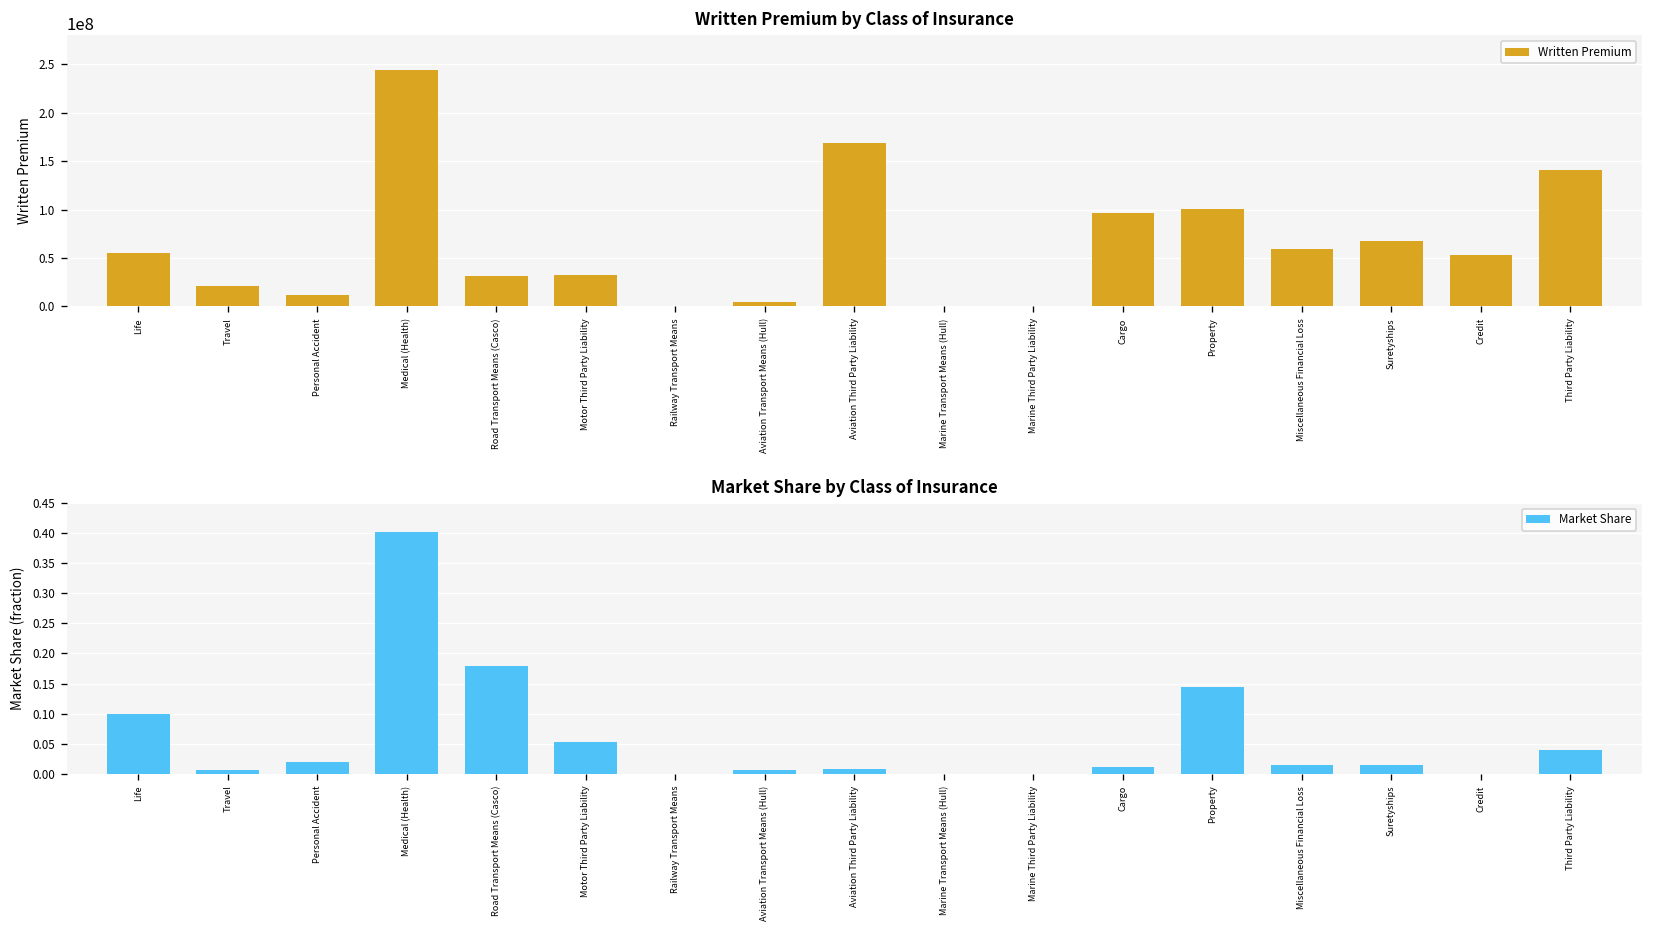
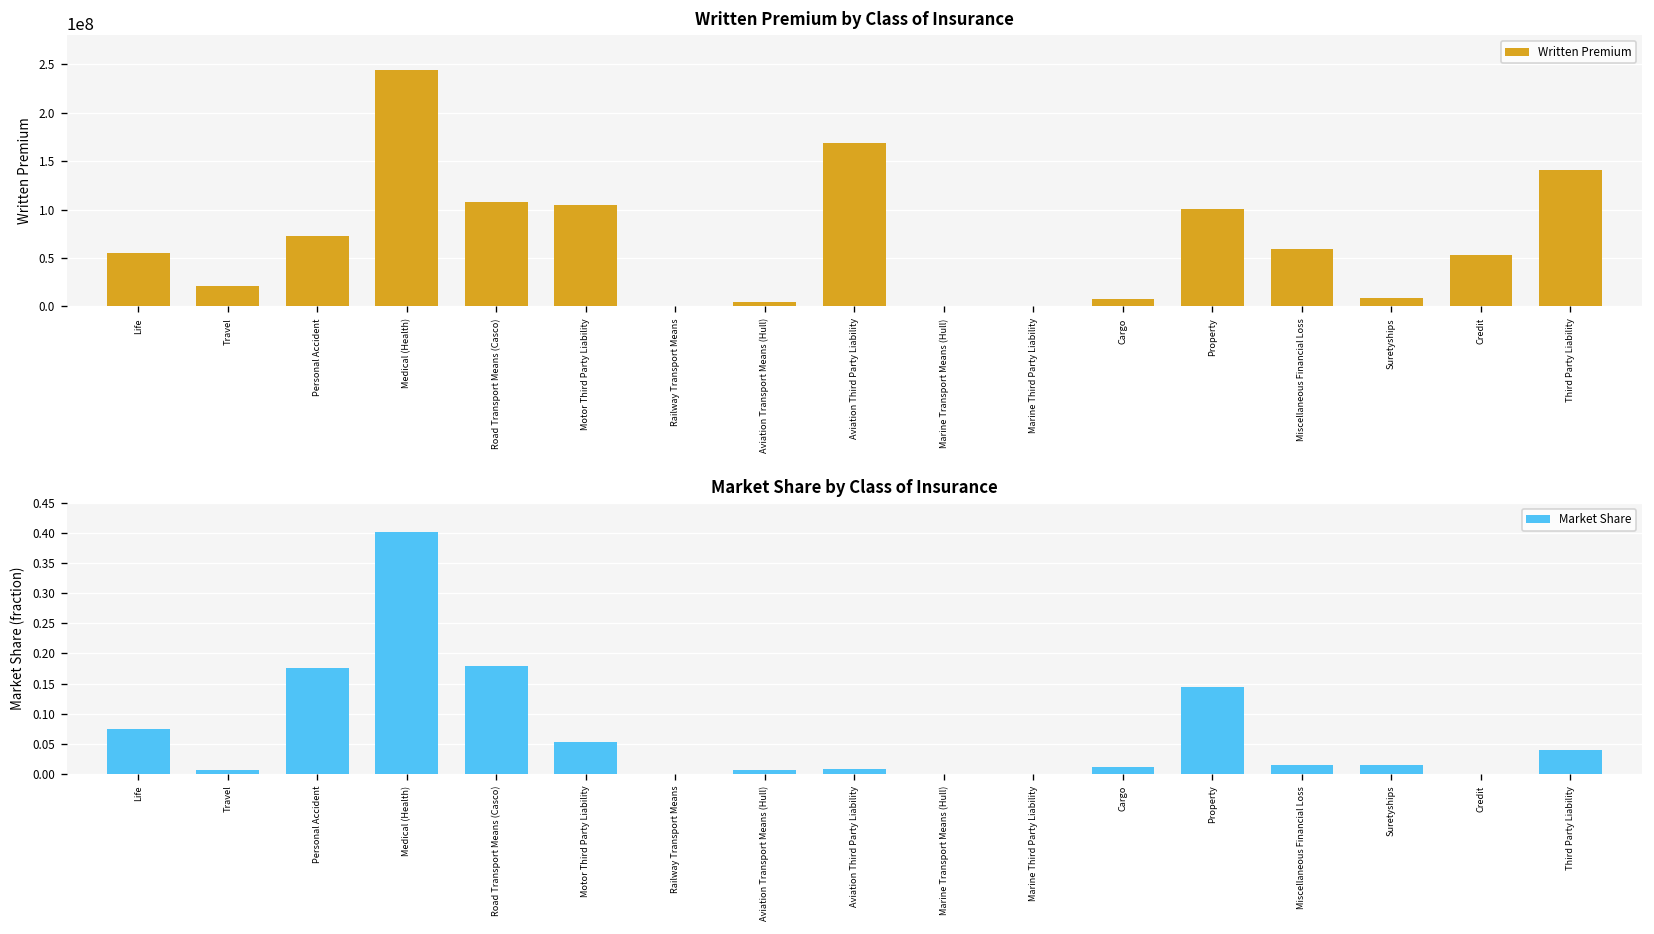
  {
    "Written Premium by Class of Insurance": {
      "Life": 60000000,
      "Travel": 20000000,
-     "Personal Accident": 10000000,
+     "Personal Accident": 70000000,
      "Medical (Health)": 240000000,
-     "Road Transport Means (Casco)": 30000000,
-     "Motor Third Party Liability": 30000000,
+     "Road Transport Means (Casco)": 110000000,
+     "Motor Third Party Liability": 100000000,
      "Aviation Transport Means (Hull)": 0,
      "Aviation Third Party Liability": 170000000,
-     "Cargo": 100000000,
+     "Cargo": 10000000,
      "Property": 100000000,
      "Miscellaneous Financial Loss": 60000000,
-     "Suretyships": 70000000,
+     "Suretyships": 10000000,
      "Credit": 50000000,
      "Third Party Liability": 140000000
    },
    "Market Share by Class of Insurance": {
-     "Life": 0.10,
+     "Life": 0.07,
      "Travel": 0.01,
-     "Personal Accident": 0.02,
+     "Personal Accident": 0.18,
      "Medical (Health)": 0.40,
      "Road Transport Means (Casco)": 0.18,
      "Motor Third Party Liability": 0.05,
      "Aviation Transport Means (Hull)": 0.01,
      "Aviation Third Party Liability": 0.01,
      "Cargo": 0.01,
      "Property": 0.14,
      "Miscellaneous Financial Loss": 0.01,
      "Suretyships": 0.01,
      "Third Party Liability": 0.04
    }
  }
